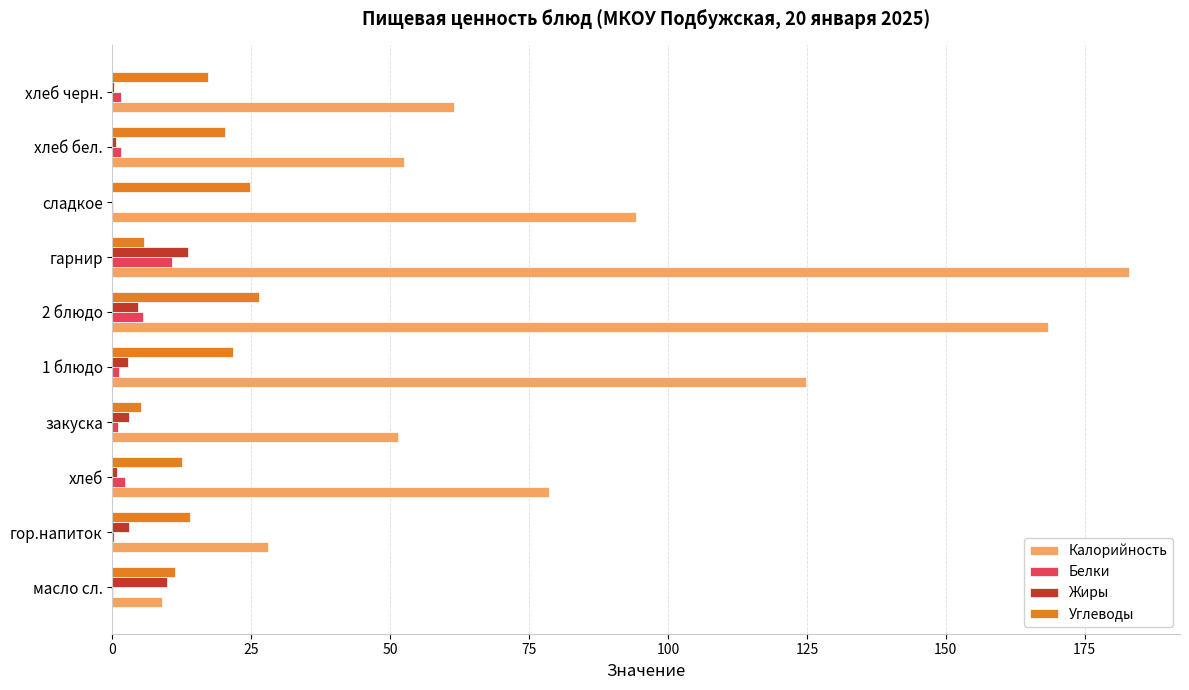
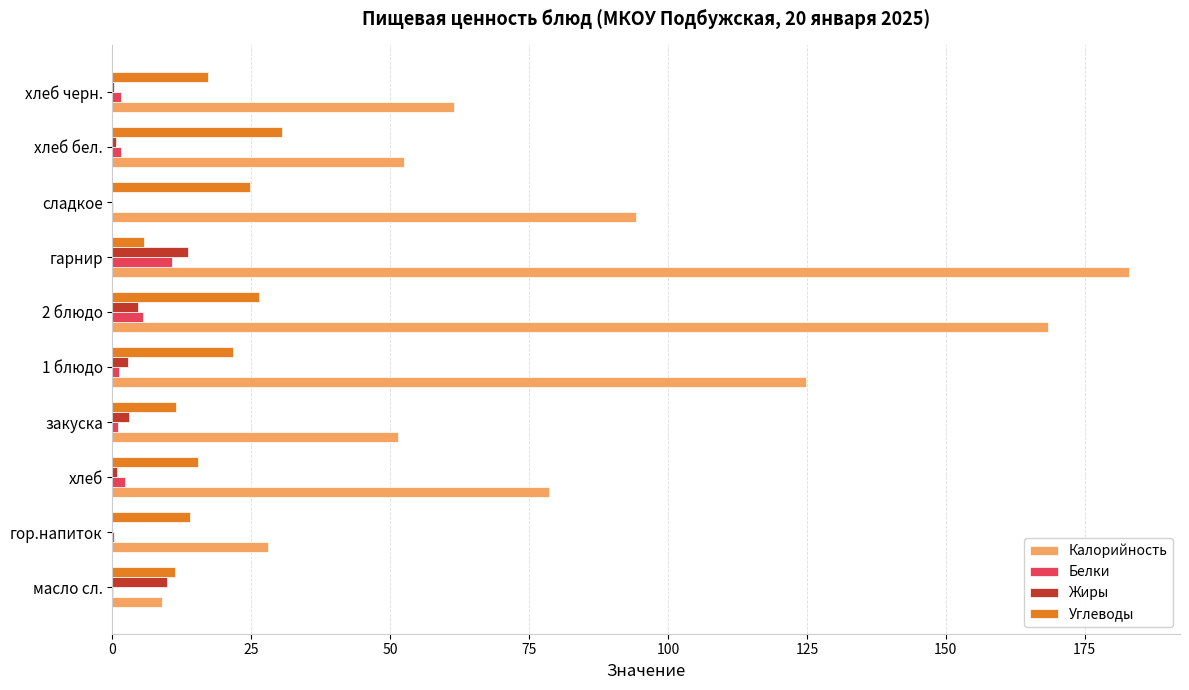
  {
    "Калорийность": {
      "хлеб черн.": 62,
      "хлеб бел.": 52,
      "сладкое": 94,
      "гарнир": 183,
      "2 блюдо": 168,
      "1 блюдо": 125,
      "закуска": 51,
      "хлеб": 79,
      "гор.напиток": 28,
      "масло сл.": 9
    },
    "Белки": {
      "хлеб черн.": 1,
      "хлеб бел.": 2,
      "гарнир": 11,
      "2 блюдо": 6,
      "1 блюдо": 1,
      "закуска": 1,
      "хлеб": 2
    },
    "Жиры": {
      "хлеб бел.": 1,
      "сладкое": 0,
      "гарнир": 14,
      "2 блюдо": 5,
      "1 блюдо": 3,
      "закуска": 3,
      "хлеб": 1,
-     "гор.напиток": 3,
+     "гор.напиток": 0,
      "масло сл.": 10
    },
    "Углеводы": {
      "хлеб черн.": 17,
-     "хлеб бел.": 20,
+     "хлеб бел.": 31,
      "сладкое": 25,
      "гарнир": 6,
      "2 блюдо": 26,
      "1 блюдо": 22,
-     "закуска": 5,
-     "хлеб": 12,
+     "закуска": 12,
+     "хлеб": 15,
      "гор.напиток": 14,
      "масло сл.": 11
    }
  }
